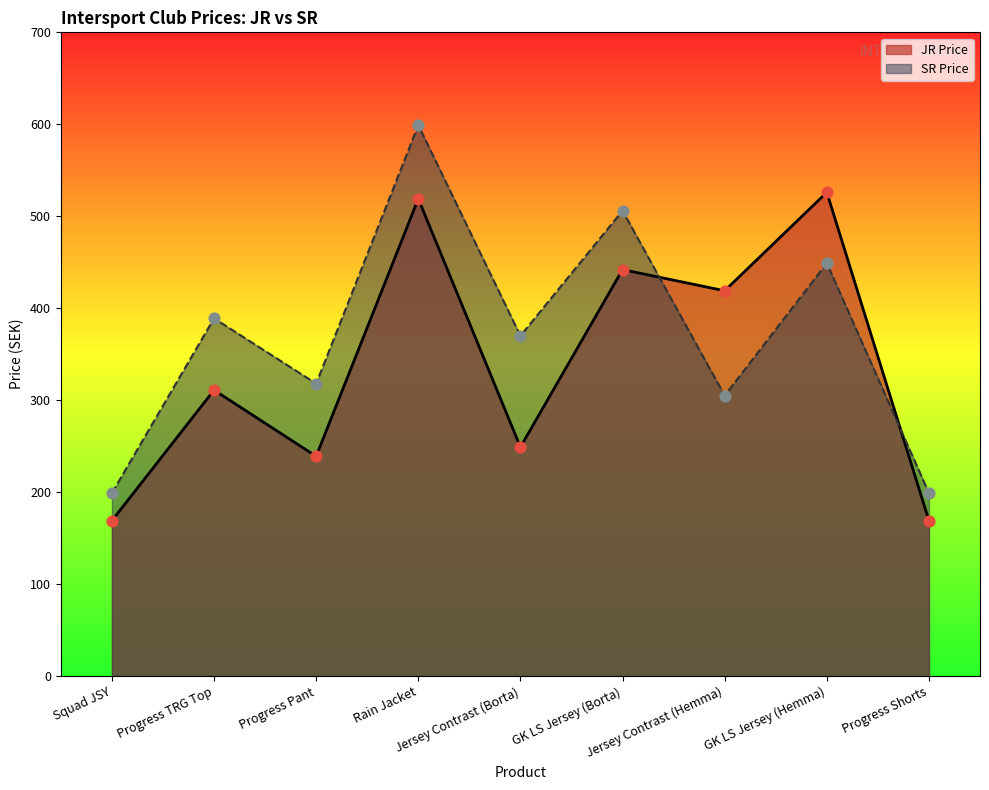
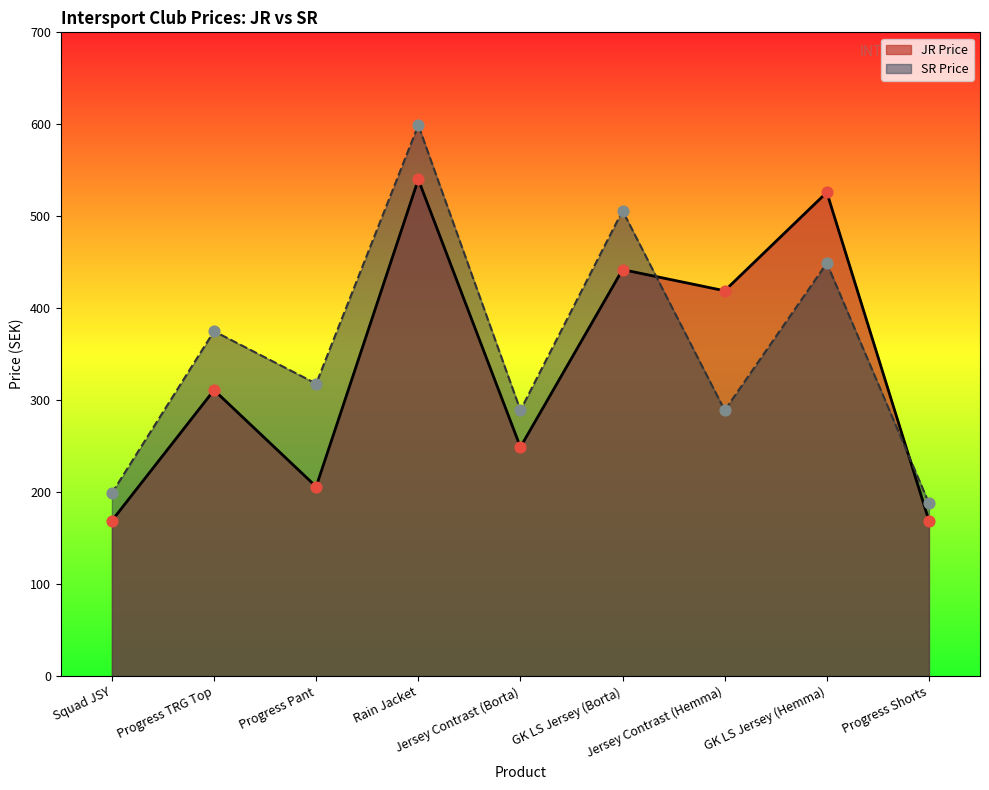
  {
    "JR Price": {
      "Squad JSY": 170,
      "Progress TRG Top": 310,
-     "Progress Pant": 240,
-     "Rain Jacket": 520,
+     "Progress Pant": 210,
+     "Rain Jacket": 540,
      "Jersey Contrast (Borta)": 250,
      "GK LS Jersey (Borta)": 440,
      "Jersey Contrast (Hemma)": 420,
      "GK LS Jersey (Hemma)": 530,
      "Progress Shorts": 170
    },
    "SR Price": {
      "Squad JSY": 200,
-     "Progress TRG Top": 390,
+     "Progress TRG Top": 380,
      "Progress Pant": 320,
      "Rain Jacket": 600,
-     "Jersey Contrast (Borta)": 370,
+     "Jersey Contrast (Borta)": 290,
      "GK LS Jersey (Borta)": 510,
-     "Jersey Contrast (Hemma)": 310,
+     "Jersey Contrast (Hemma)": 290,
      "GK LS Jersey (Hemma)": 450,
-     "Progress Shorts": 200
+     "Progress Shorts": 190
    }
  }
